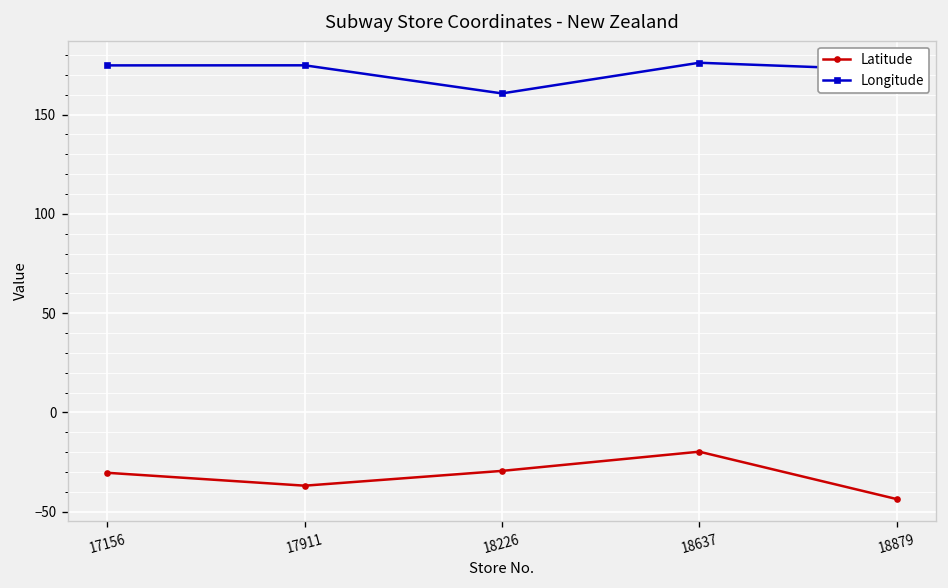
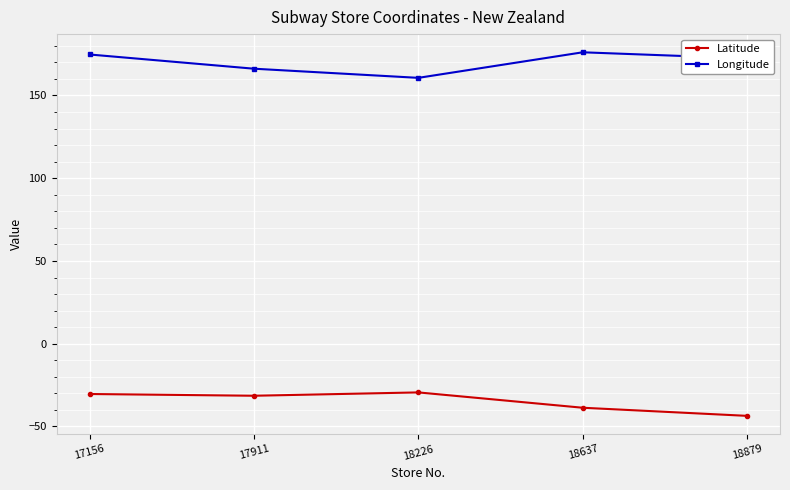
  {
    "Latitude": {
      "17156": -30,
-     "17911": -37,
+     "17911": -31,
      "18226": -29,
-     "18637": -20,
+     "18637": -39,
      "18879": -44
    },
    "Longitude": {
      "17156": 175,
-     "17911": 175,
+     "17911": 166,
      "18226": 161,
      "18637": 176
    }
  }
